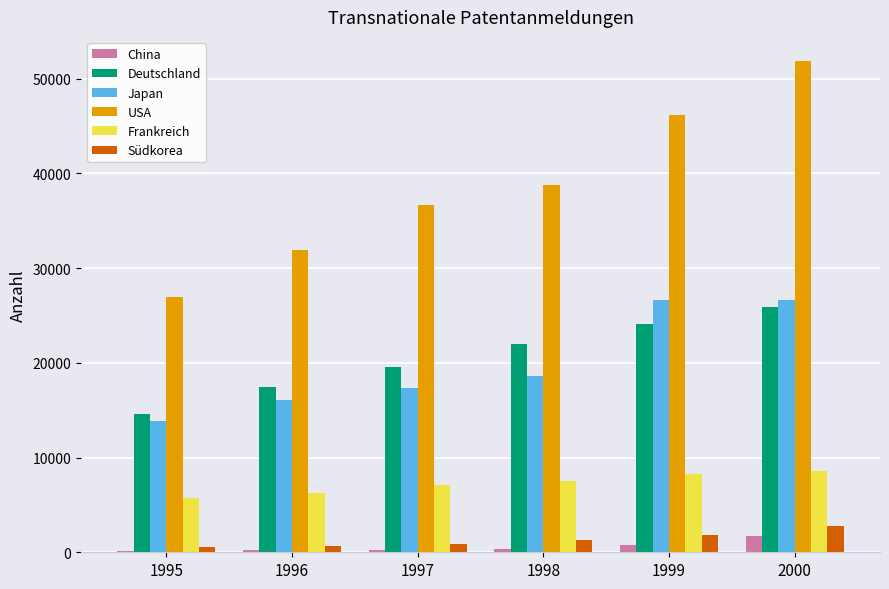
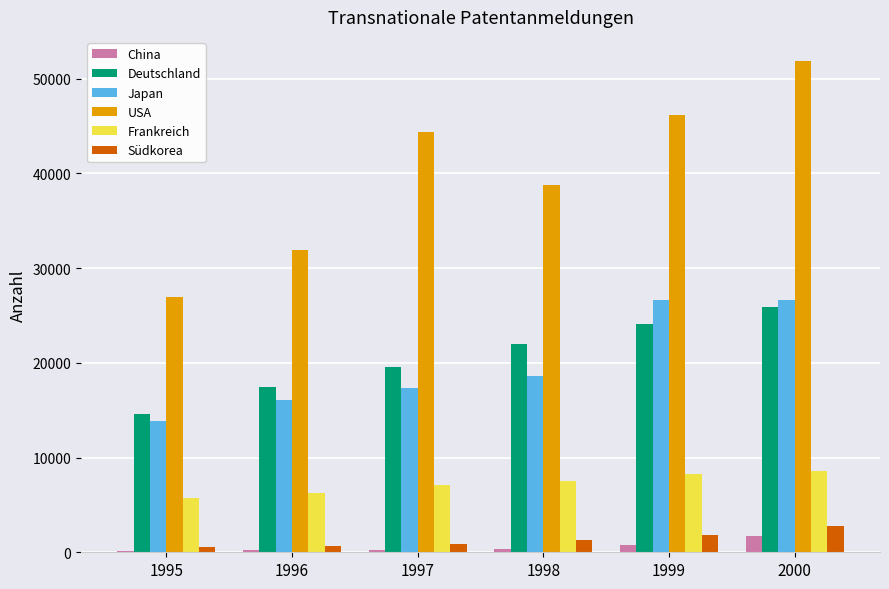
  {
    "China": {
      "1997": 0,
      "1998": 0,
      "1999": 1000,
      "2000": 2000
    },
    "Deutschland": {
      "1995": 15000,
      "1996": 17000,
      "1997": 20000,
      "1998": 22000,
      "1999": 24000,
      "2000": 26000
    },
    "Japan": {
      "1995": 14000,
      "1996": 16000,
      "1997": 17000,
      "1998": 19000,
      "1999": 27000,
      "2000": 27000
    },
    "USA": {
      "1995": 27000,
      "1996": 32000,
-     "1997": 37000,
+     "1997": 44000,
      "1998": 39000,
      "1999": 46000,
      "2000": 52000
    },
    "Frankreich": {
      "1995": 6000,
      "1996": 6000,
      "1997": 7000,
      "1998": 8000,
      "1999": 8000,
      "2000": 9000
    },
    "Südkorea": {
      "1995": 1000,
      "1996": 1000,
      "1997": 1000,
      "1998": 1000,
      "1999": 2000,
      "2000": 3000
    }
  }
